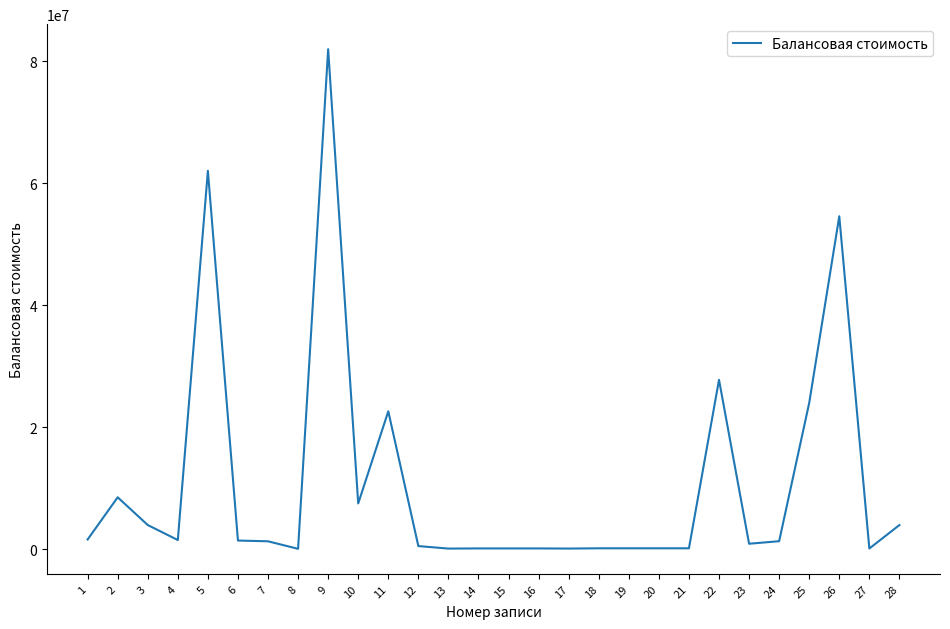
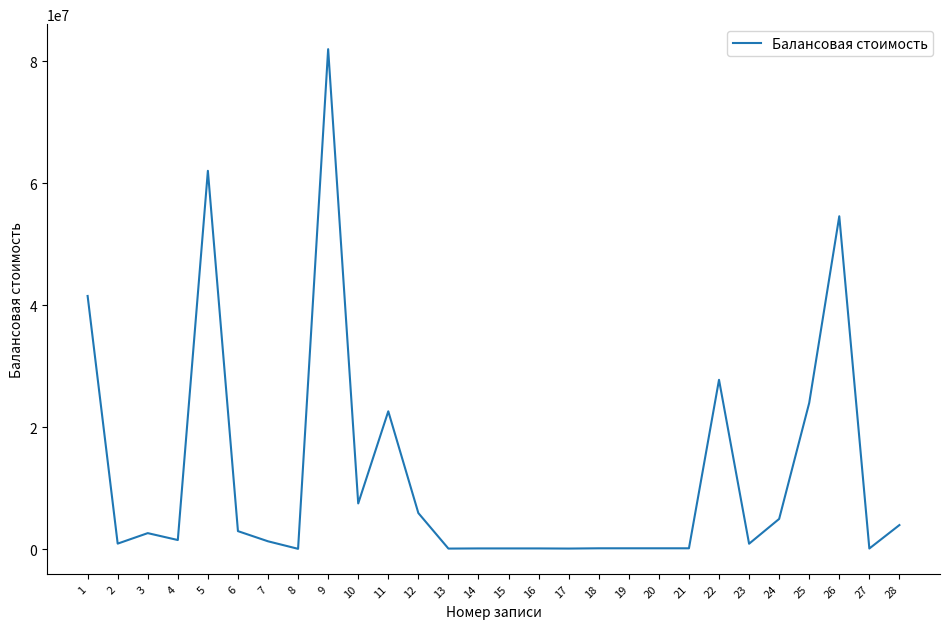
  {
-   "1": 2000000,
-   "2": 9000000,
-   "3": 4000000,
+   "1": 42000000,
+   "2": 1000000,
+   "3": 3000000,
    "4": 2000000,
    "5": 62000000,
-   "6": 1000000,
+   "6": 3000000,
    "7": 1000000,
    "8": 0,
    "9": 82000000,
    "10": 8000000,
    "11": 23000000,
-   "12": 1000000,
+   "12": 6000000,
    "13": 0,
    "14": 0,
    "15": 0,
    "16": 0,
    "17": 0,
    "18": 0,
    "19": 0,
    "20": 0,
    "21": 0,
    "22": 28000000,
    "23": 1000000,
-   "24": 1000000,
+   "24": 5000000,
    "25": 24000000,
    "26": 55000000,
    "27": 0,
    "28": 4000000
  }
